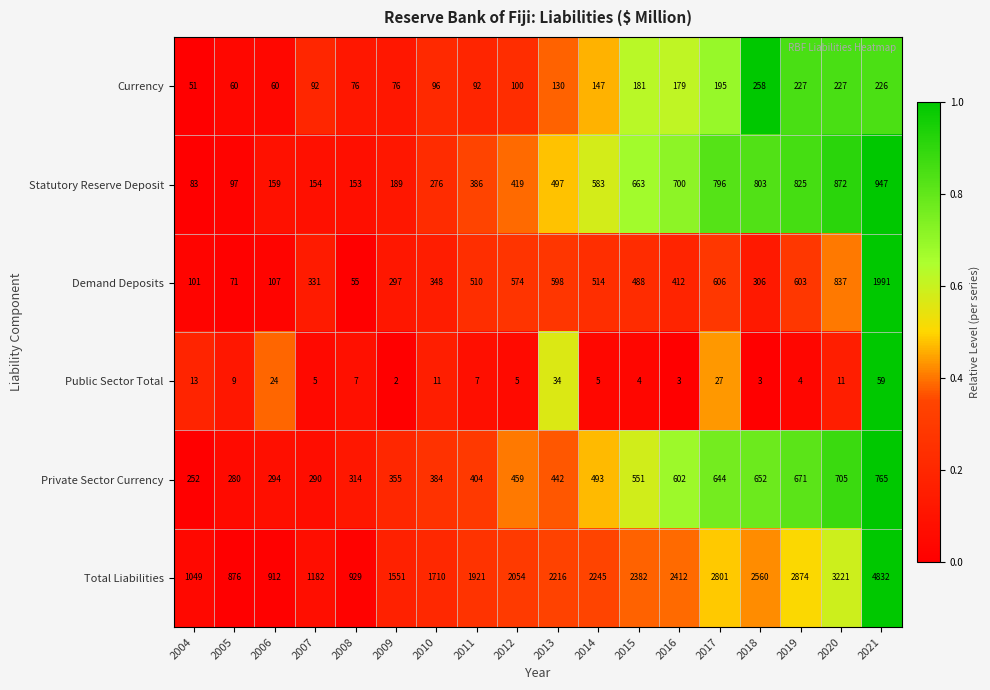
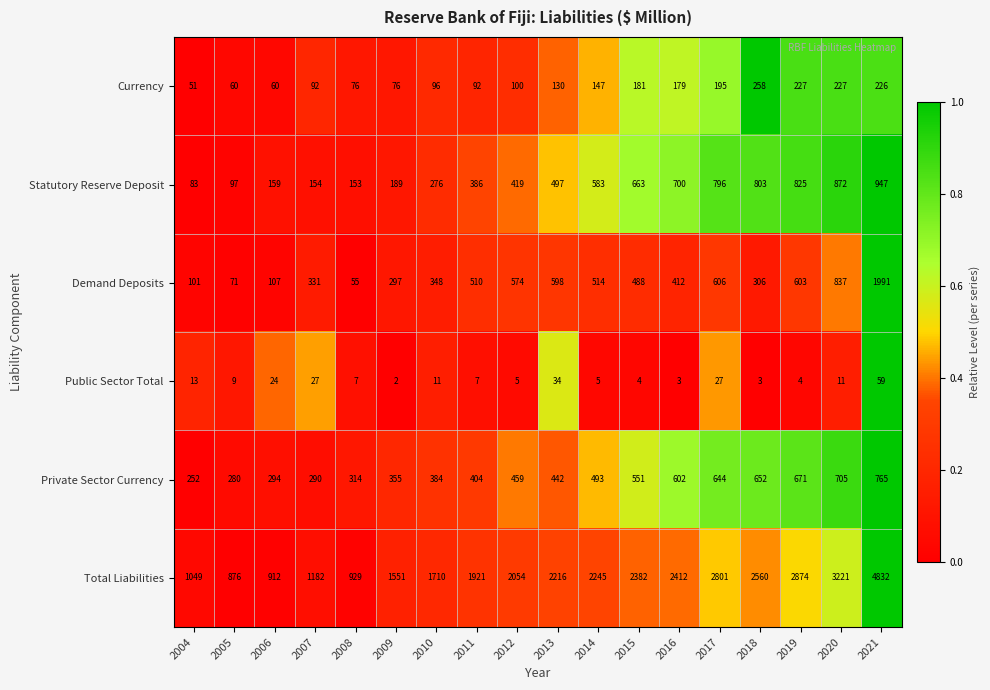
  {
    "Currency": {
      "2004": 51,
      "2005": 60,
      "2006": 60,
      "2007": 92,
      "2008": 76,
      "2009": 76,
      "2010": 96,
      "2011": 92,
      "2012": 100,
      "2013": 130,
      "2014": 147,
      "2015": 181,
      "2016": 179,
      "2017": 195,
      "2018": 258,
      "2019": 227,
      "2021": 226
    },
    "Statutory Reserve Deposit": {
      "2004": 83,
      "2005": 97,
      "2006": 159,
      "2007": 154,
      "2008": 153,
      "2009": 189,
      "2010": 276,
      "2011": 386,
      "2012": 419,
      "2013": 497,
      "2014": 583,
      "2015": 663,
      "2016": 700,
      "2017": 796,
      "2018": 803,
      "2019": 825,
      "2020": 872,
      "2021": 947
    },
    "Demand Deposits": {
      "2004": 101,
      "2005": 71,
      "2006": 107,
      "2007": 331,
      "2008": 55,
      "2009": 297,
      "2010": 348,
      "2011": 510,
      "2012": 574,
      "2013": 598,
      "2014": 514,
      "2015": 488,
      "2016": 412,
      "2017": 606,
      "2018": 306,
      "2019": 603,
      "2020": 837,
      "2021": 1991
    },
    "Public Sector Total": {
      "2004": 13,
      "2005": 9,
      "2006": 24,
-     "2007": 5,
+     "2007": 27,
      "2008": 7,
      "2009": 2,
      "2010": 11,
      "2011": 7,
      "2012": 5,
      "2013": 34,
      "2014": 5,
      "2015": 4,
      "2016": 3,
      "2017": 27,
      "2018": 3,
      "2019": 4,
      "2020": 11,
      "2021": 59
    },
    "Private Sector Currency": {
      "2004": 252,
      "2005": 280,
      "2006": 294,
      "2007": 290,
      "2008": 314,
      "2009": 355,
      "2010": 384,
      "2011": 404,
      "2012": 459,
      "2013": 442,
      "2014": 493,
      "2015": 551,
      "2016": 602,
      "2017": 644,
      "2018": 652,
      "2019": 671,
      "2020": 705,
      "2021": 765
    },
    "Total Liabilities": {
      "2004": 1049,
      "2005": 876,
      "2006": 912,
      "2007": 1182,
      "2008": 929,
      "2009": 1551,
      "2010": 1710,
      "2011": 1921,
      "2012": 2054,
      "2013": 2216,
      "2014": 2245,
      "2015": 2382,
      "2016": 2412,
      "2017": 2801,
      "2018": 2560,
      "2019": 2874,
      "2020": 3221,
      "2021": 4832
    }
  }
